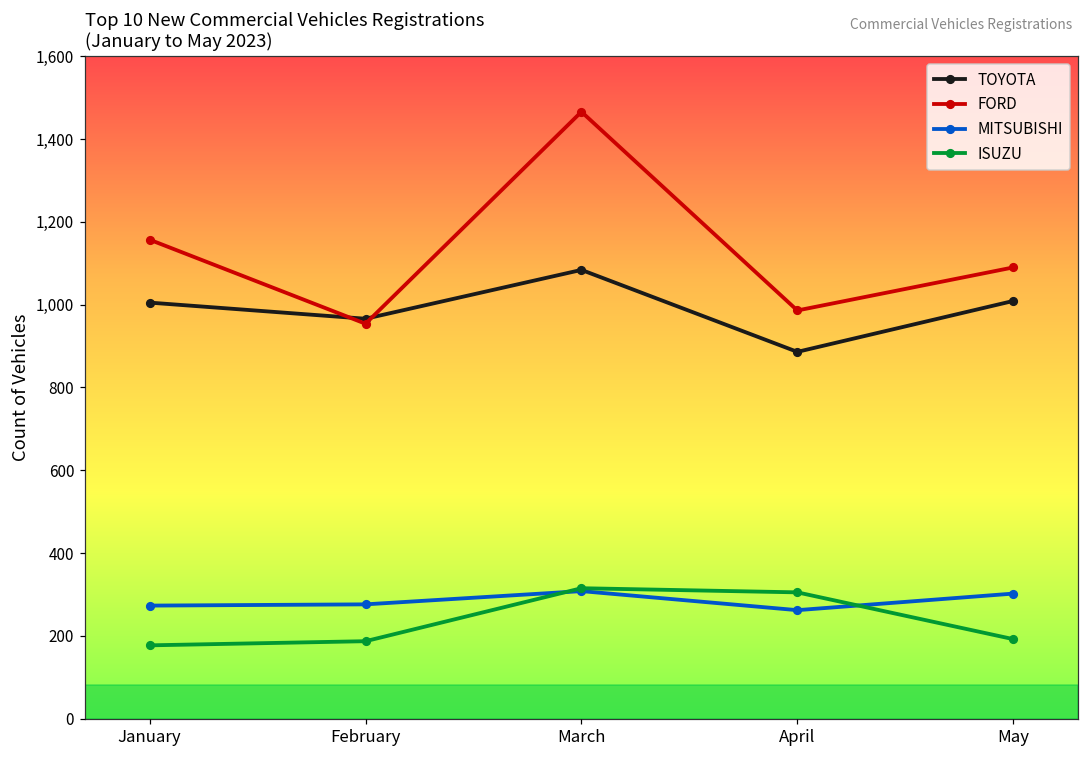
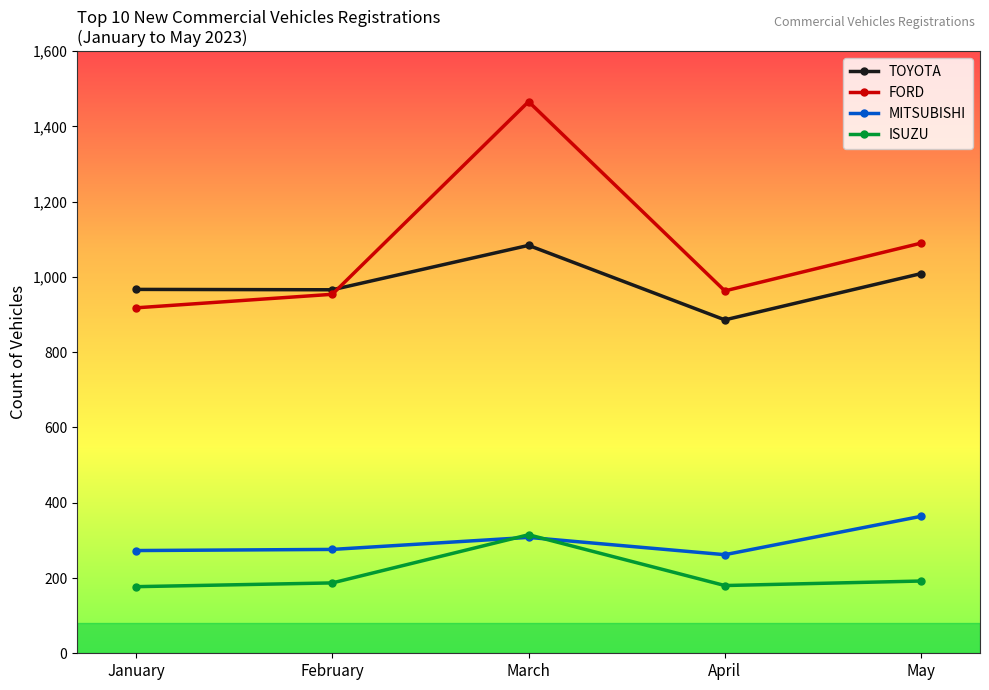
  {
    "TOYOTA": {
-     "January": "1,010",
+     "January": "970",
      "February": "970",
      "March": "1,080",
      "April": "890",
      "May": "1,010"
    },
    "FORD": {
-     "January": "1,160",
+     "January": "920",
      "February": "950",
      "March": "1,470",
-     "April": "990",
+     "April": "960",
      "May": "1,090"
    },
    "MITSUBISHI": {
      "January": "270",
      "February": "280",
      "March": "310",
      "April": "260",
-     "May": "300"
+     "May": "360"
    },
    "ISUZU": {
      "January": "180",
      "February": "190",
      "March": "320",
-     "April": "310",
+     "April": "180",
      "May": "190"
    }
  }
